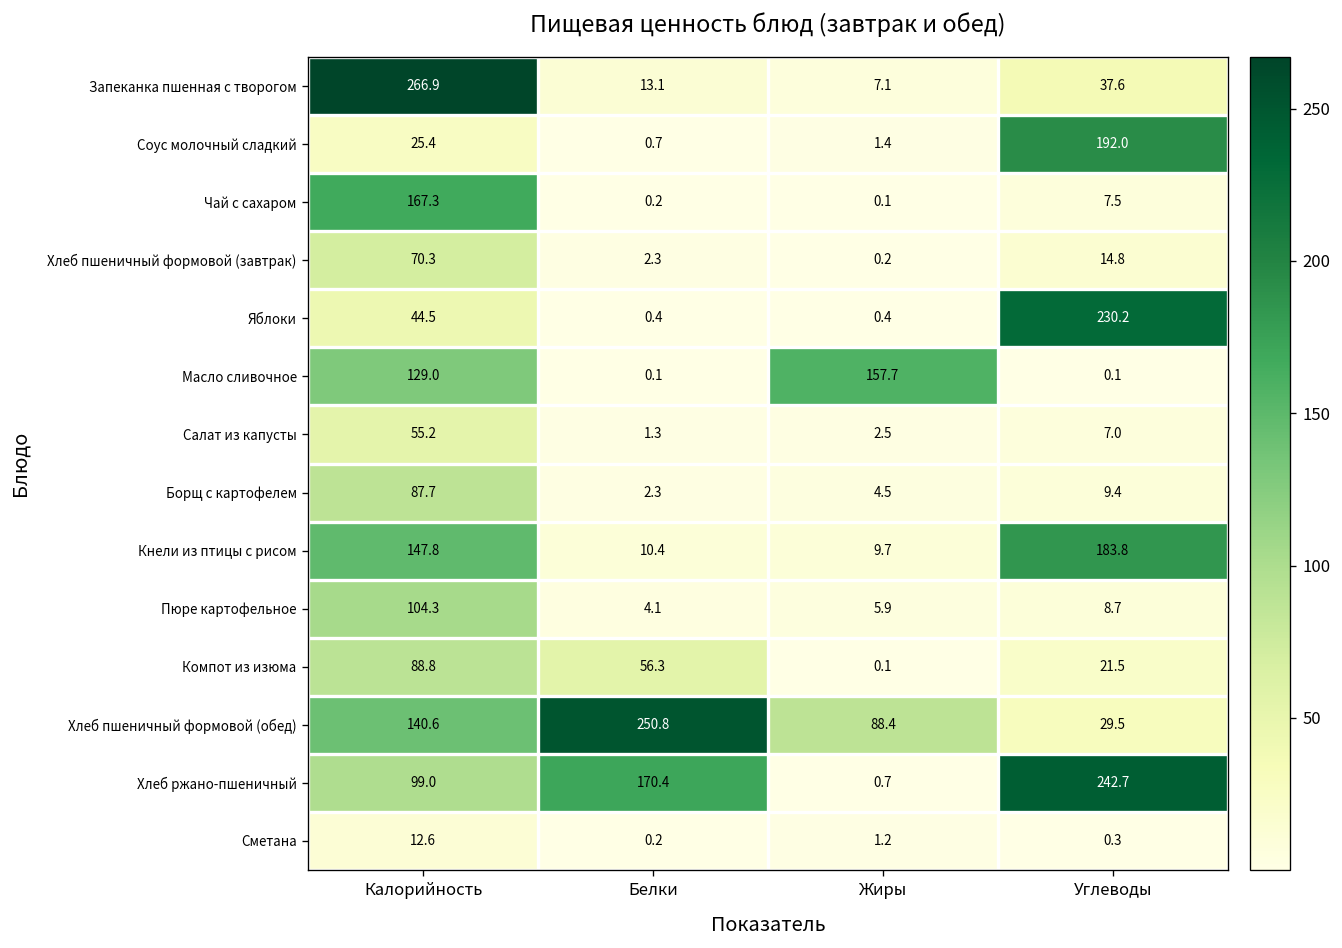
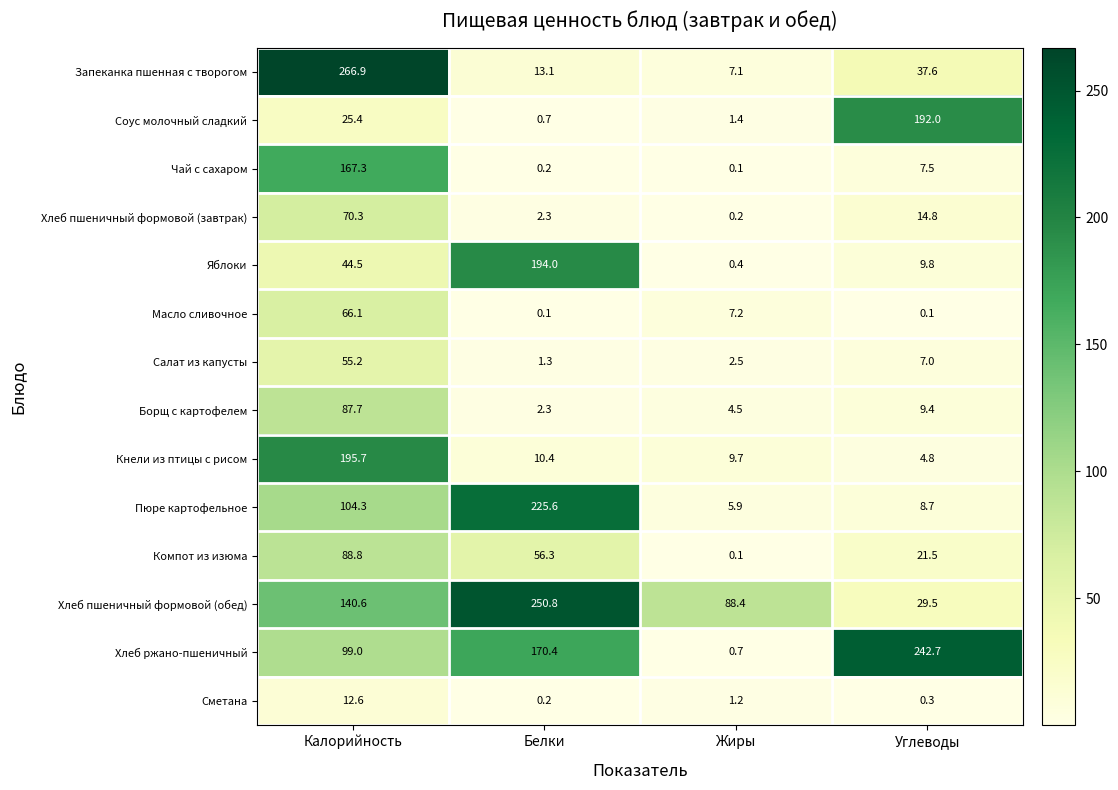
  {
    "Запеканка пшенная с творогом": {
      "Калорийность": 266.9,
      "Белки": 13.1,
      "Жиры": 7.1,
      "Углеводы": 37.6
    },
    "Соус молочный сладкий": {
      "Калорийность": 25.4,
      "Белки": 0.7,
      "Жиры": 1.4,
      "Углеводы": 192.0
    },
    "Чай с сахаром": {
      "Калорийность": 167.3,
      "Белки": 0.2,
      "Жиры": 0.1,
      "Углеводы": 7.5
    },
    "Хлеб пшеничный формовой (завтрак)": {
      "Калорийность": 70.3,
      "Белки": 2.3,
      "Жиры": 0.2,
      "Углеводы": 14.8
    },
    "Яблоки": {
      "Калорийность": 44.5,
-     "Белки": 0.4,
+     "Белки": 194.0,
      "Жиры": 0.4,
-     "Углеводы": 230.2
+     "Углеводы": 9.8
    },
    "Масло сливочное": {
-     "Калорийность": 129.0,
+     "Калорийность": 66.1,
      "Белки": 0.1,
-     "Жиры": 157.7,
+     "Жиры": 7.2,
      "Углеводы": 0.1
    },
    "Салат из капусты": {
      "Калорийность": 55.2,
      "Белки": 1.3,
      "Жиры": 2.5,
      "Углеводы": 7.0
    },
    "Борщ с картофелем": {
      "Калорийность": 87.7,
      "Белки": 2.3,
      "Жиры": 4.5,
      "Углеводы": 9.4
    },
    "Кнели из птицы с рисом": {
-     "Калорийность": 147.8,
+     "Калорийность": 195.7,
      "Белки": 10.4,
      "Жиры": 9.7,
-     "Углеводы": 183.8
+     "Углеводы": 4.8
    },
    "Пюре картофельное": {
      "Калорийность": 104.3,
-     "Белки": 4.1,
+     "Белки": 225.6,
      "Жиры": 5.9,
      "Углеводы": 8.7
    },
    "Компот из изюма": {
      "Калорийность": 88.8,
      "Белки": 56.3,
      "Жиры": 0.1,
      "Углеводы": 21.5
    },
    "Хлеб пшеничный формовой (обед)": {
      "Калорийность": 140.6,
      "Белки": 250.8,
      "Жиры": 88.4,
      "Углеводы": 29.5
    },
    "Хлеб ржано-пшеничный": {
      "Калорийность": 99.0,
      "Белки": 170.4,
      "Жиры": 0.7,
      "Углеводы": 242.7
    },
    "Сметана": {
      "Калорийность": 12.6,
      "Белки": 0.2,
      "Жиры": 1.2,
      "Углеводы": 0.3
    }
  }
